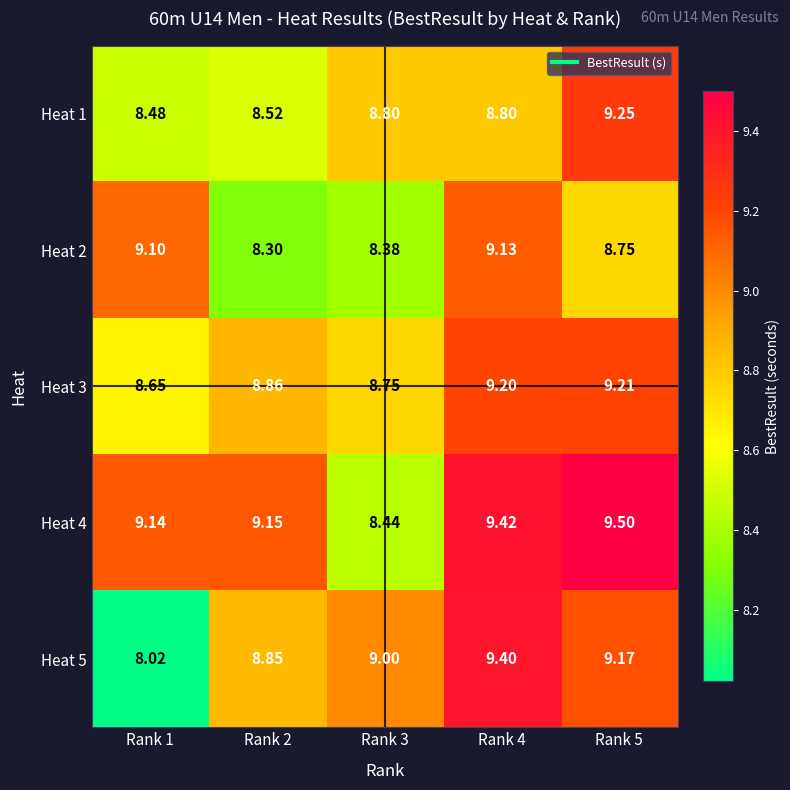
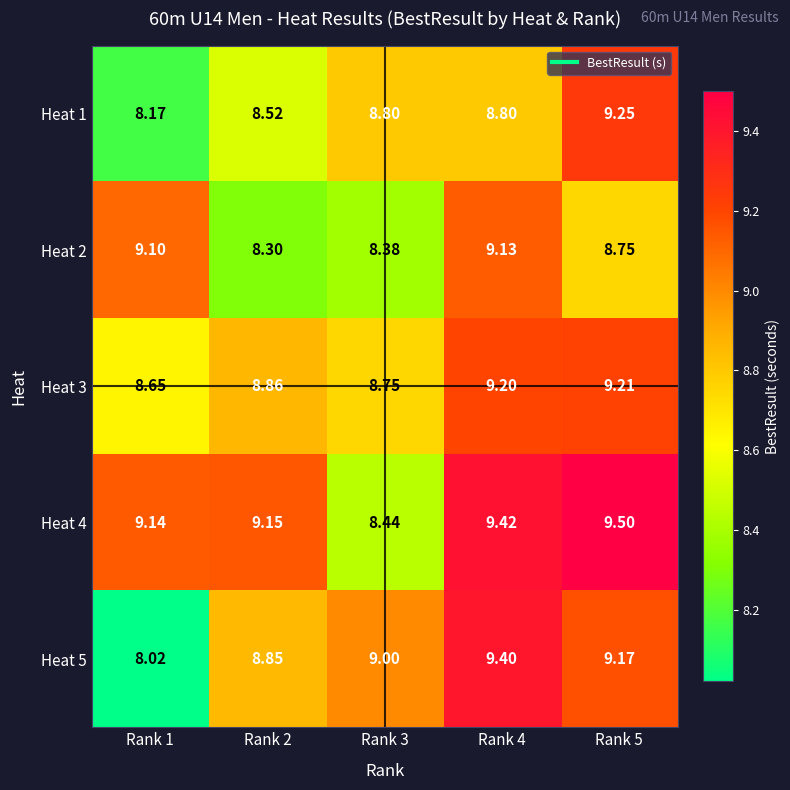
  {
    "Heat 1": {
-     "Rank 1": 8.48,
+     "Rank 1": 8.17,
      "Rank 2": 8.52,
      "Rank 3": 8.80,
      "Rank 4": 8.80,
      "Rank 5": 9.25
    },
    "Heat 2": {
      "Rank 1": 9.10,
      "Rank 2": 8.30,
      "Rank 3": 8.38,
      "Rank 4": 9.13,
      "Rank 5": 8.75
    },
    "Heat 3": {
      "Rank 1": 8.65,
      "Rank 2": 8.86,
      "Rank 3": 8.75,
      "Rank 4": 9.20,
      "Rank 5": 9.21
    },
    "Heat 4": {
      "Rank 1": 9.14,
      "Rank 2": 9.15,
      "Rank 3": 8.44,
      "Rank 4": 9.42,
      "Rank 5": 9.50
    },
    "Heat 5": {
      "Rank 1": 8.02,
      "Rank 2": 8.85,
      "Rank 3": 9.00,
      "Rank 4": 9.40,
      "Rank 5": 9.17
    }
  }
